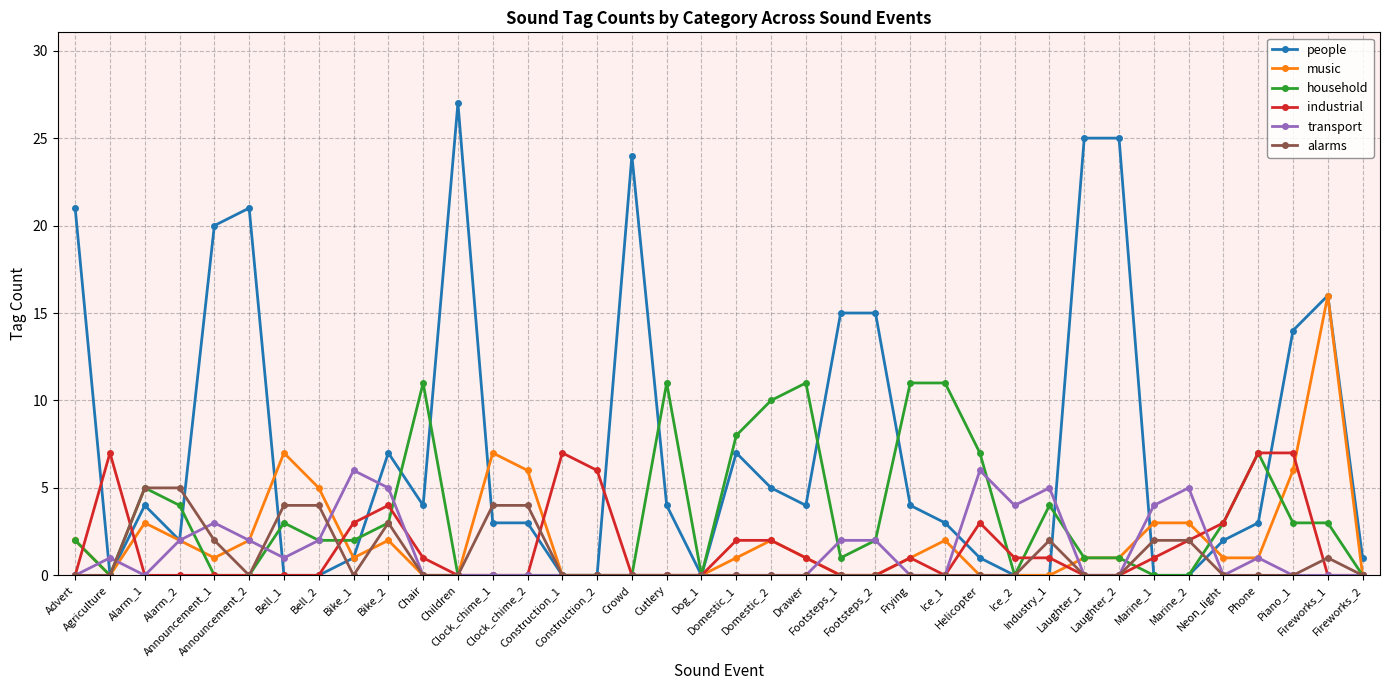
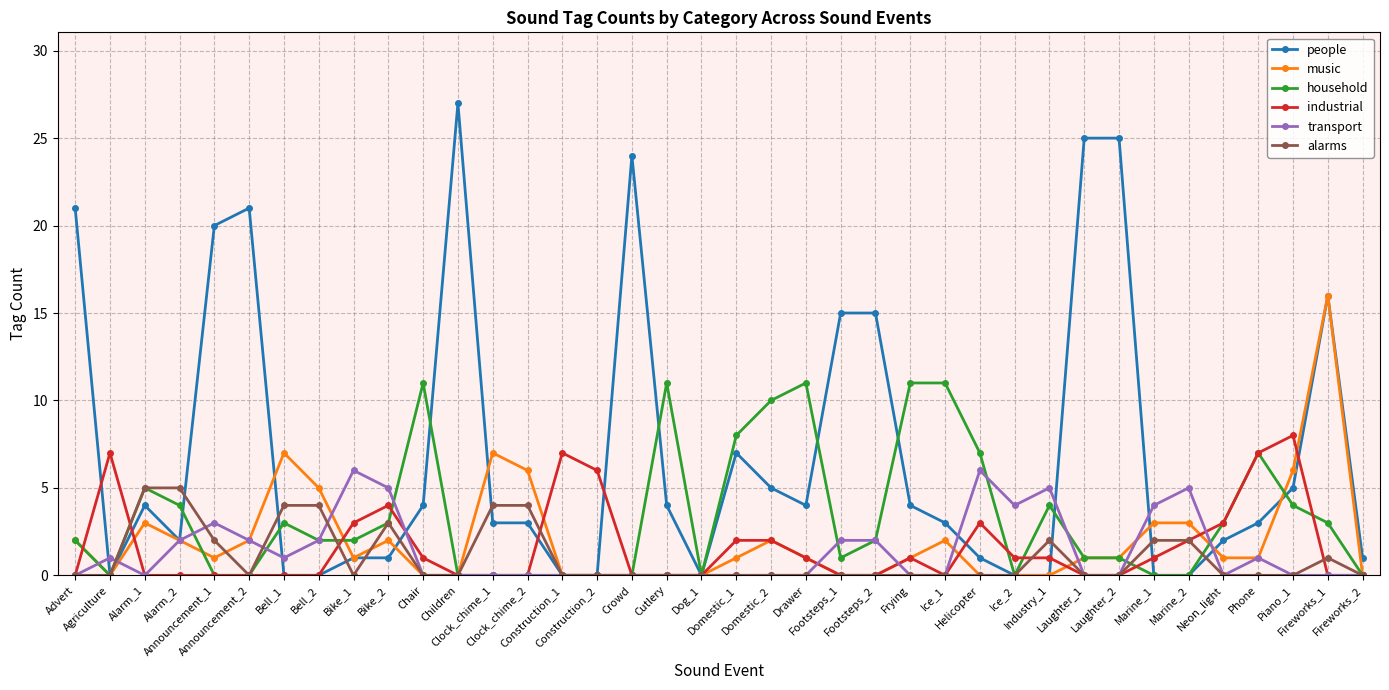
  {
    "people": {
      "Advert": 21,
      "Alarm_1": 4,
      "Announcement_1": 20,
      "Announcement_2": 21,
-     "Bike_2": 7,
+     "Bike_2": 1,
      "Chair": 4,
      "Children": 27,
      "Clock_chime_1": 3,
      "Clock_chime_2": 3,
      "Crowd": 24,
      "Cutlery": 4,
      "Domestic_1": 7,
      "Domestic_2": 5,
      "Drawer": 4,
      "Footsteps_1": 15,
      "Footsteps_2": 15,
      "Frying": 4,
      "Ice_1": 3,
      "Helicopter": 1,
      "Laughter_1": 25,
      "Laughter_2": 25,
      "Neon_light": 2,
      "Phone": 3,
-     "Piano_1": 14,
+     "Piano_1": 5,
      "Fireworks_2": 1
    },
    "music": {
      "Alarm_1": 3,
      "Announcement_1": 1,
      "Bell_1": 7,
      "Bell_2": 5,
      "Bike_2": 2,
      "Clock_chime_1": 7,
      "Clock_chime_2": 6,
      "Domestic_1": 1,
      "Ice_1": 2,
      "Marine_1": 3,
      "Marine_2": 3,
      "Neon_light": 1,
      "Piano_1": 6
    },
    "household": {
      "Alarm_2": 4,
      "Bell_1": 3,
      "Bike_1": 2,
      "Chair": 11,
      "Cutlery": 11,
      "Domestic_1": 8,
      "Domestic_2": 10,
      "Drawer": 11,
      "Footsteps_1": 1,
      "Frying": 11,
      "Ice_1": 11,
      "Helicopter": 7,
      "Industry_1": 4,
-     "Piano_1": 3,
+     "Piano_1": 4,
      "Fireworks_1": 3
    },
    "industrial": {
      "Agriculture": 7,
      "Alarm_2": 0,
      "Bike_1": 3,
      "Bike_2": 4,
      "Chair": 1,
      "Construction_1": 7,
      "Construction_2": 6,
      "Domestic_1": 2,
      "Helicopter": 3,
      "Ice_2": 1,
      "Industry_1": 1,
      "Marine_1": 1,
-     "Piano_1": 7
+     "Piano_1": 8
    },
    "transport": {
      "Agriculture": 1,
      "Announcement_1": 3,
      "Bell_1": 1,
      "Bike_1": 6,
      "Bike_2": 5,
      "Footsteps_1": 2,
      "Helicopter": 6,
      "Ice_2": 4,
      "Industry_1": 5,
      "Marine_1": 4,
      "Marine_2": 5
    },
    "alarms": {
      "Alarm_2": 5,
      "Announcement_1": 2,
      "Bell_1": 4,
      "Bell_2": 4,
      "Bike_1": 0,
      "Clock_chime_1": 4,
      "Clock_chime_2": 4,
      "Industry_1": 2,
      "Marine_1": 2,
      "Phone": 0,
      "Fireworks_1": 1
    }
  }
